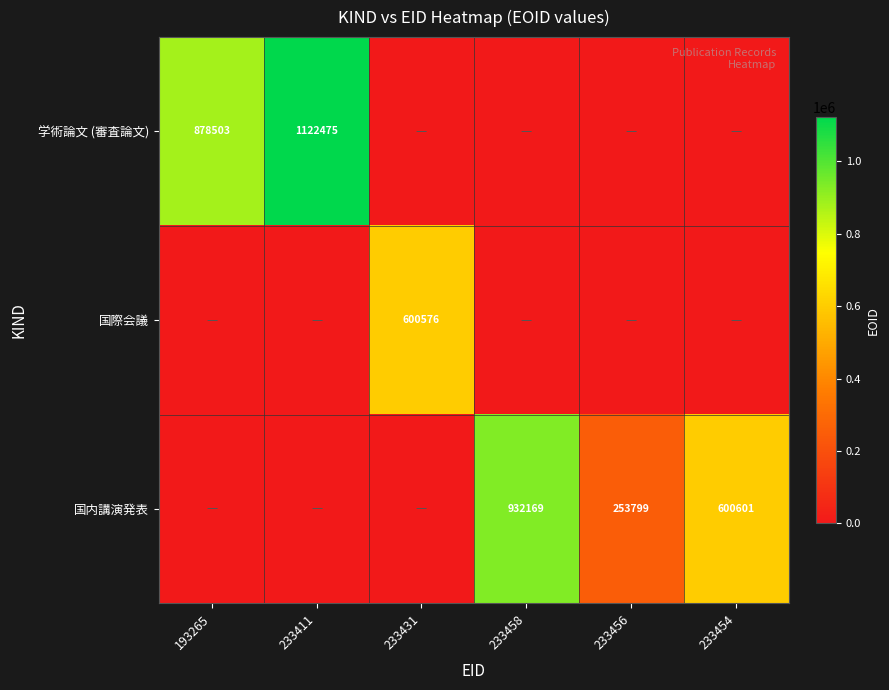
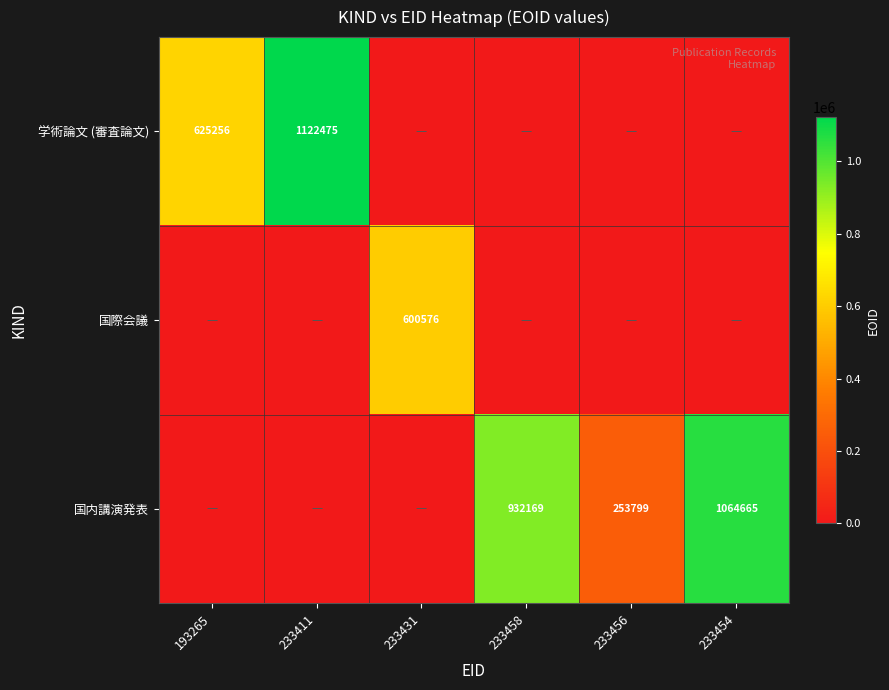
  {
    "学術論文 (審査論文)": {
-     "193265": 878503,
+     "193265": 625256,
      "233411": 1122475
    },
    "国際会議": {
      "233431": 600576
    },
    "国内講演発表": {
      "233458": 932169,
      "233456": 253799,
-     "233454": 600601
+     "233454": 1064665
    }
  }
